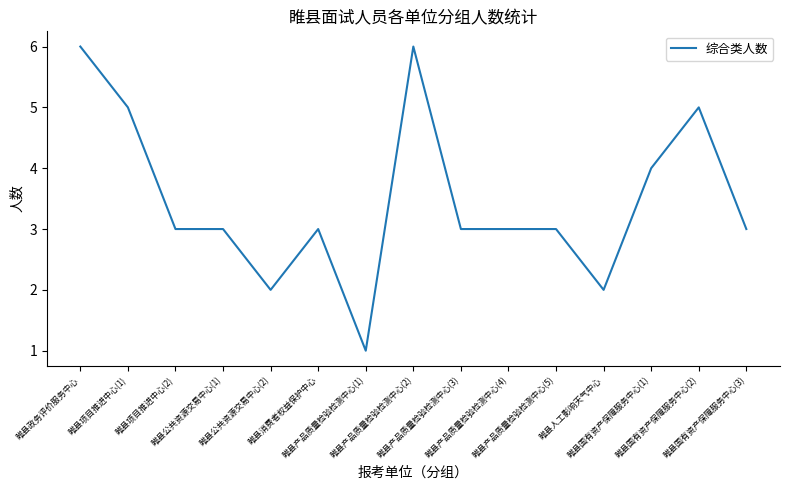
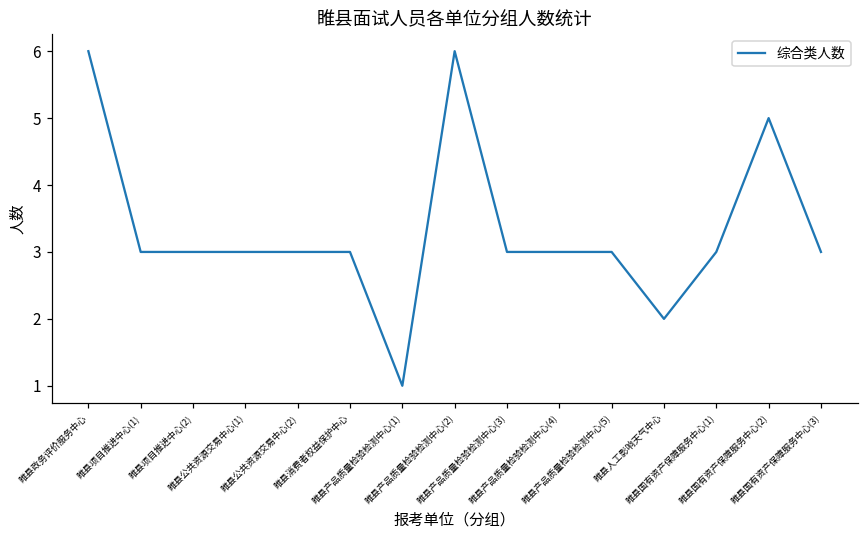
  {
    "睢县政务评价服务中心": 6,
-   "睢县项目推进中心(1)": 5,
+   "睢县项目推进中心(1)": 3,
    "睢县项目推进中心(2)": 3,
    "睢县公共资源交易中心(1)": 3,
-   "睢县公共资源交易中心(2)": 2,
+   "睢县公共资源交易中心(2)": 3,
    "睢县消费者权益保护中心": 3,
    "睢县产品质量检验检测中心(1)": 1,
    "睢县产品质量检验检测中心(2)": 6,
    "睢县产品质量检验检测中心(3)": 3,
    "睢县产品质量检验检测中心(4)": 3,
    "睢县产品质量检验检测中心(5)": 3,
    "睢县人工影响天气中心": 2,
-   "睢县国有资产保障服务中心(1)": 4,
+   "睢县国有资产保障服务中心(1)": 3,
    "睢县国有资产保障服务中心(2)": 5,
    "睢县国有资产保障服务中心(3)": 3
  }
